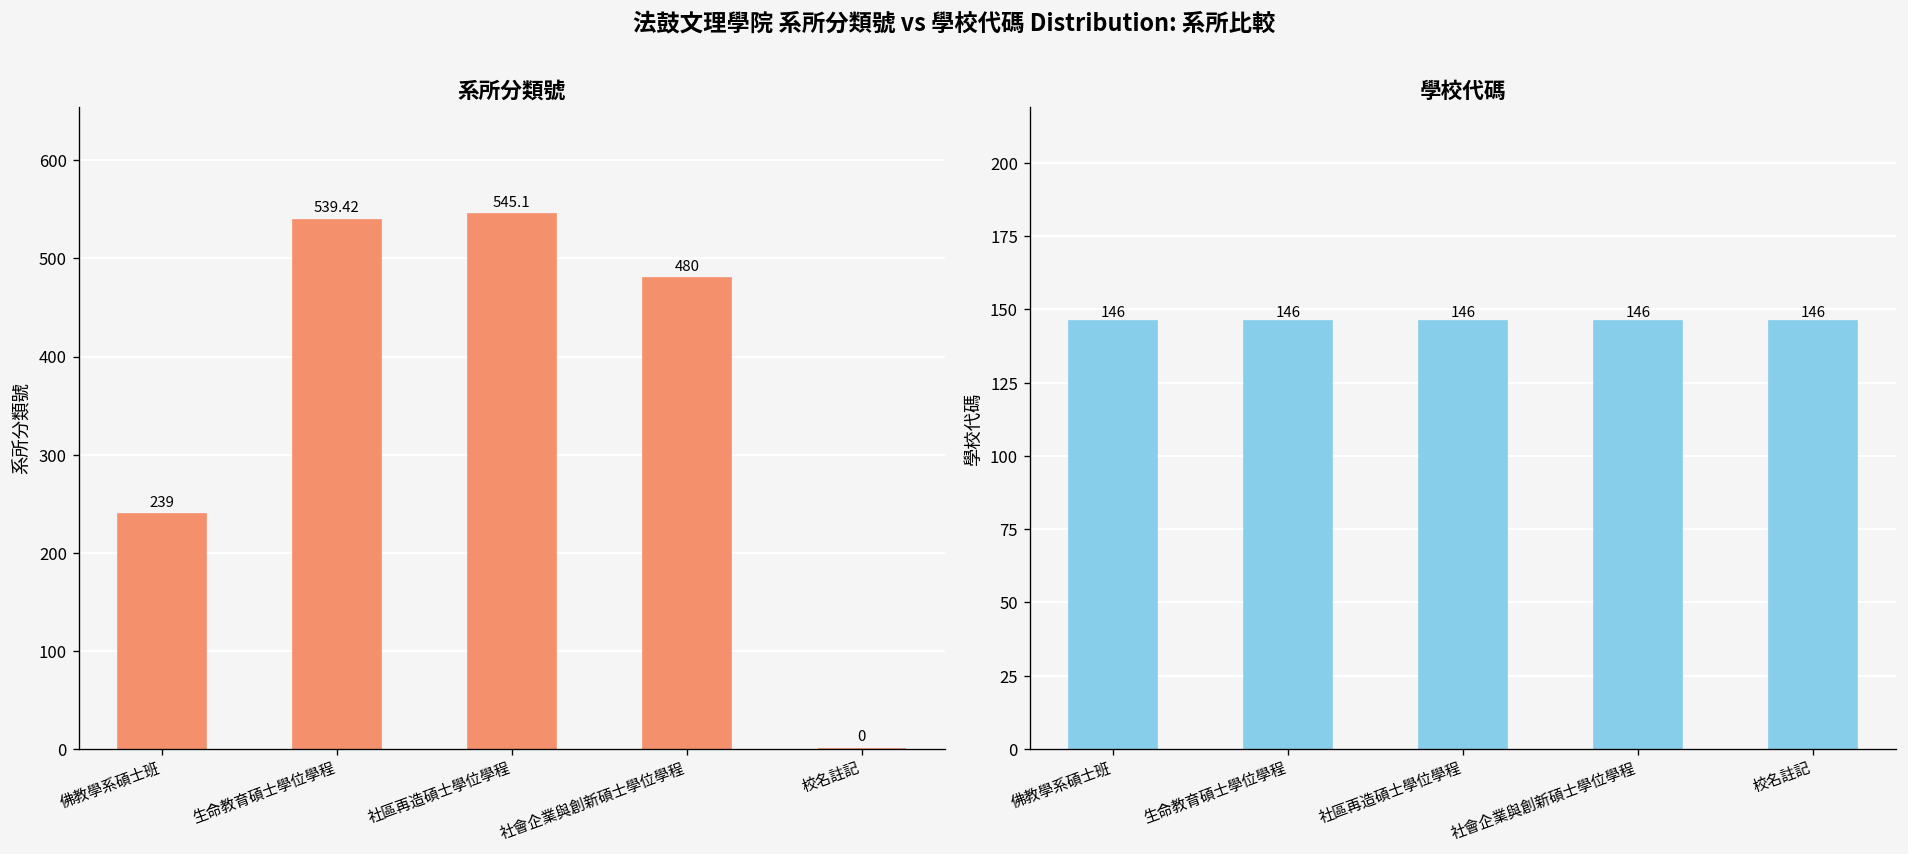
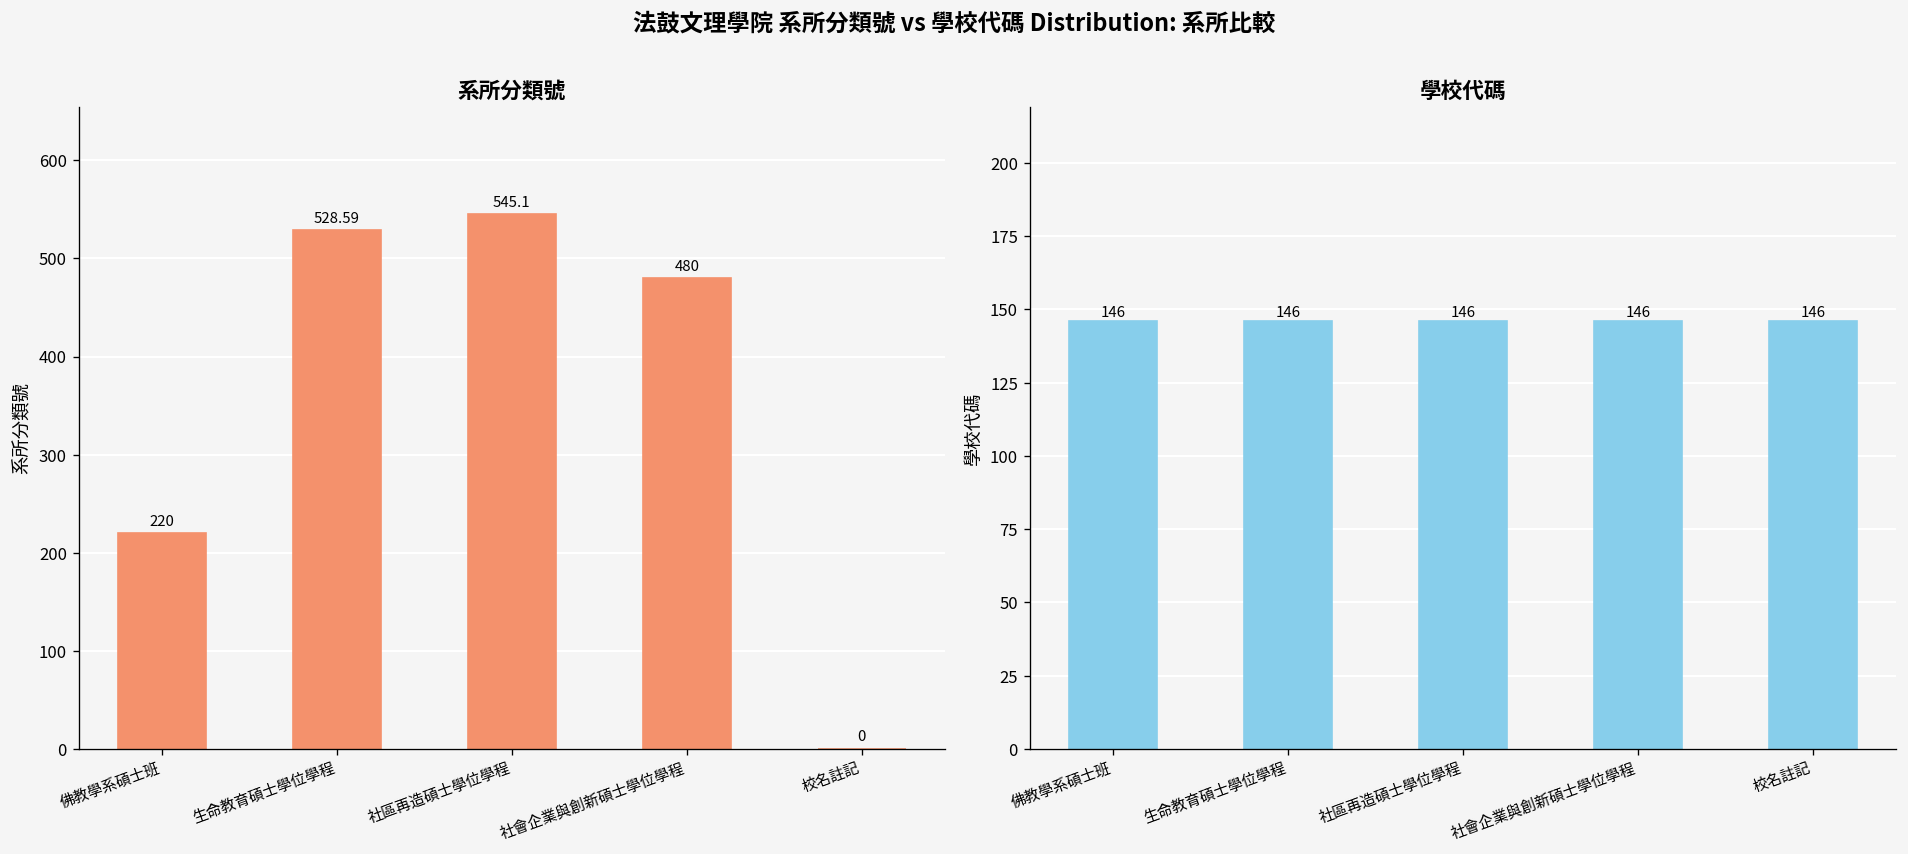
  {
    "系所分類號": {
-     "佛教學系碩士班": 239,
-     "生命教育碩士學位學程": 539.42,
+     "佛教學系碩士班": 220,
+     "生命教育碩士學位學程": 528.59,
      "社區再造碩士學位學程": 545.1,
      "社會企業與創新碩士學位學程": 480,
      "校名註記": 0
    },
    "學校代碼": {
      "佛教學系碩士班": 146,
      "生命教育碩士學位學程": 146,
      "社區再造碩士學位學程": 146,
      "社會企業與創新碩士學位學程": 146,
      "校名註記": 146
    }
  }
